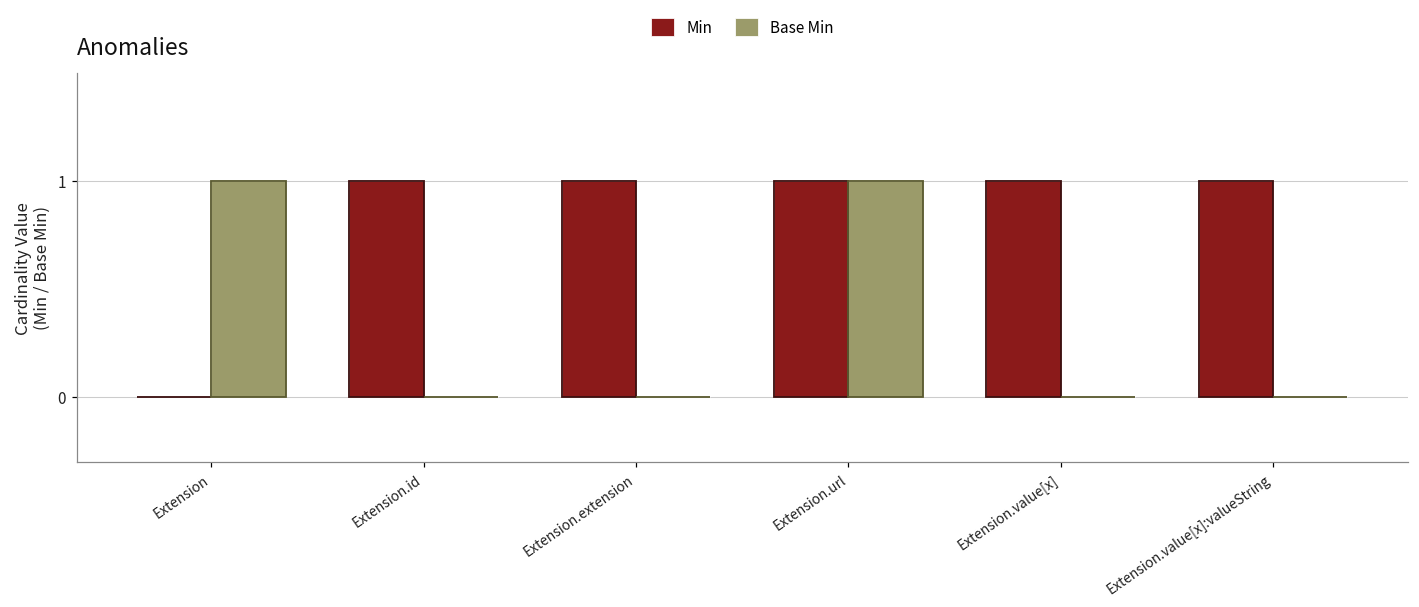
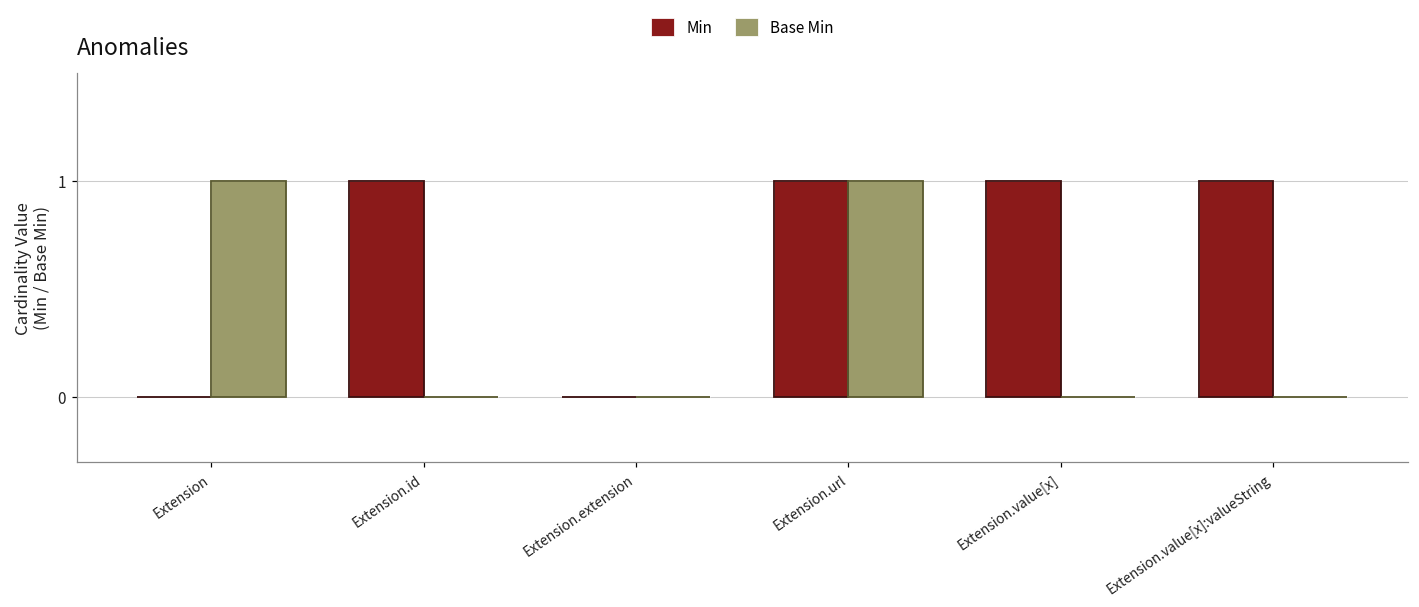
  {
    "Min": {
      "Extension": 0,
      "Extension.id": 1,
-     "Extension.extension": 1,
+     "Extension.extension": 0,
      "Extension.url": 1,
      "Extension.value[x]": 1,
      "Extension.value[x]:valueString": 1
    },
    "Base Min": {
      "Extension": 1,
      "Extension.id": 0,
      "Extension.extension": 0,
      "Extension.url": 1,
      "Extension.value[x]": 0,
      "Extension.value[x]:valueString": 0
    }
  }
